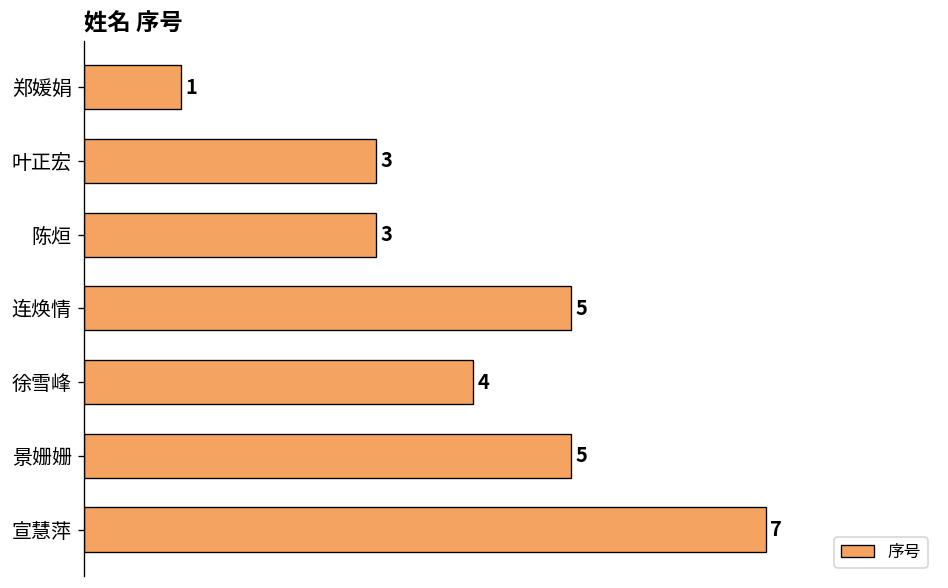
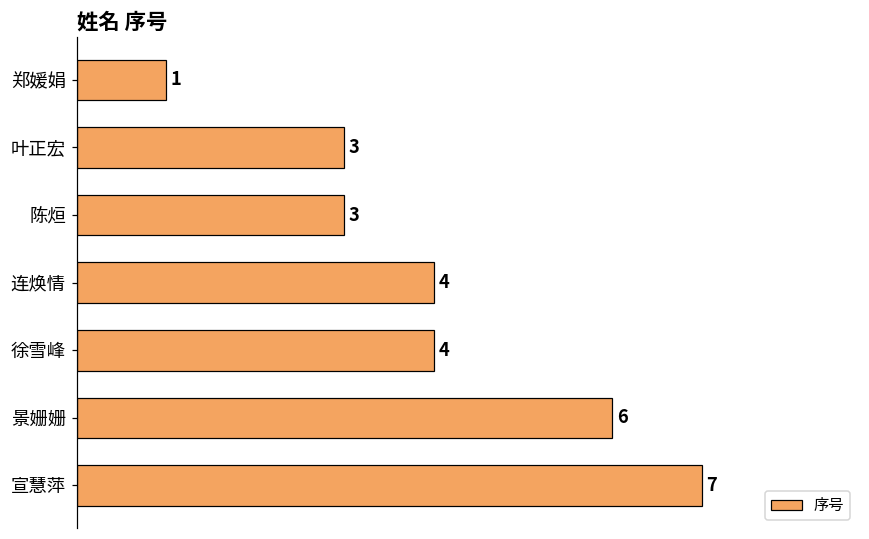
  {
    "郑媛娟": 1,
    "叶正宏": 3,
    "陈烜": 3,
-   "连焕情": 5,
+   "连焕情": 4,
    "徐雪峰": 4,
-   "景姗姗": 5,
+   "景姗姗": 6,
    "宣慧萍": 7
  }
